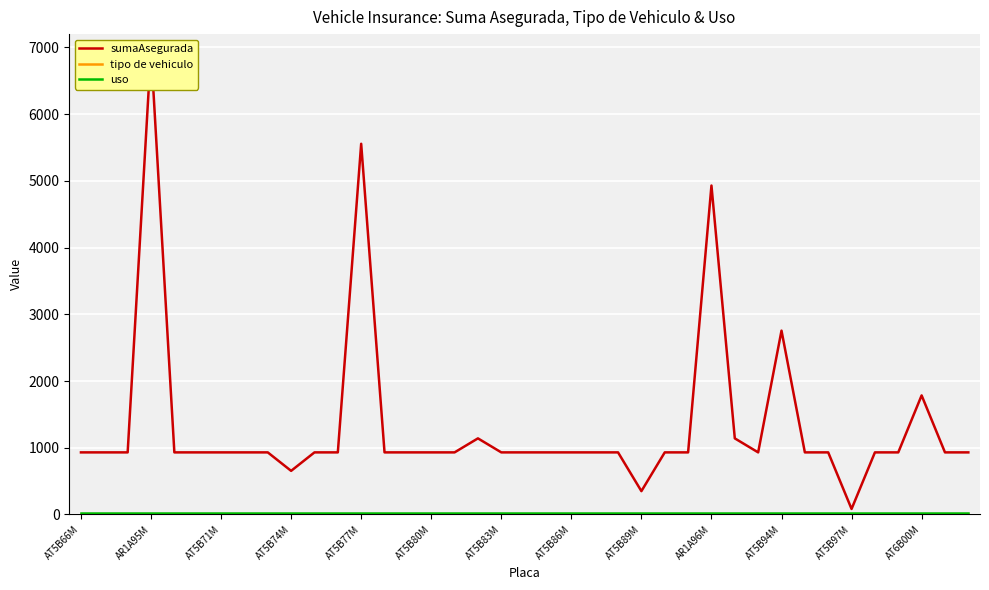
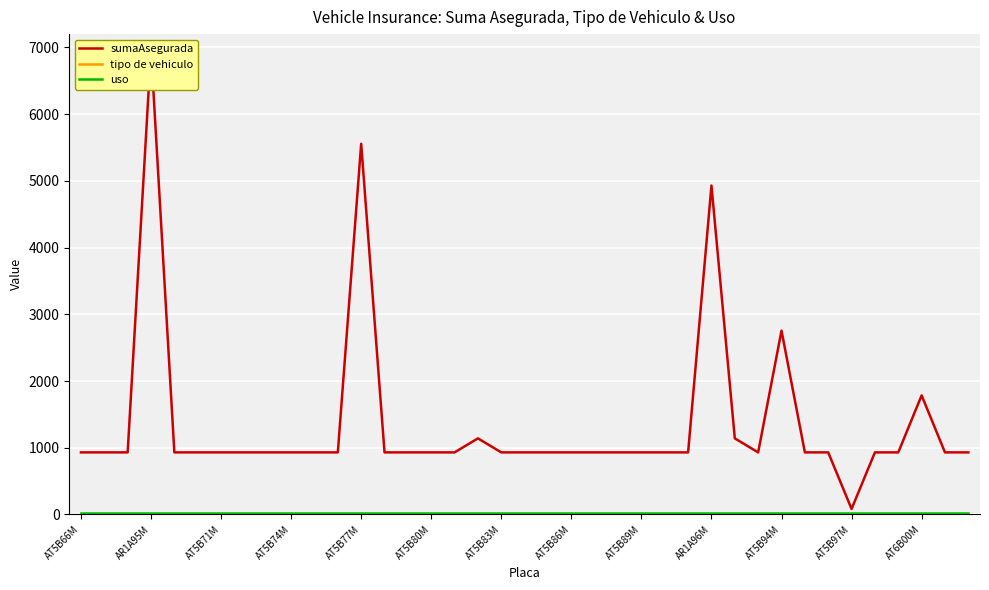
  {
    "sumaAsegurada": {
      "AT5B66M": 900,
      "AT5B71M": 900,
-     "AT5B74M": 700,
+     "AT5B74M": 900,
      "AT5B77M": 5600,
      "AT5B80M": 900,
      "AT5B83M": 900,
      "AT5B86M": 900,
-     "AT5B89M": 300,
+     "AT5B89M": 900,
      "AR1A96M": 4900,
      "AT5B94M": 2800,
      "AT5B97M": 100,
      "AT6B00M": 1800
    }
  }
